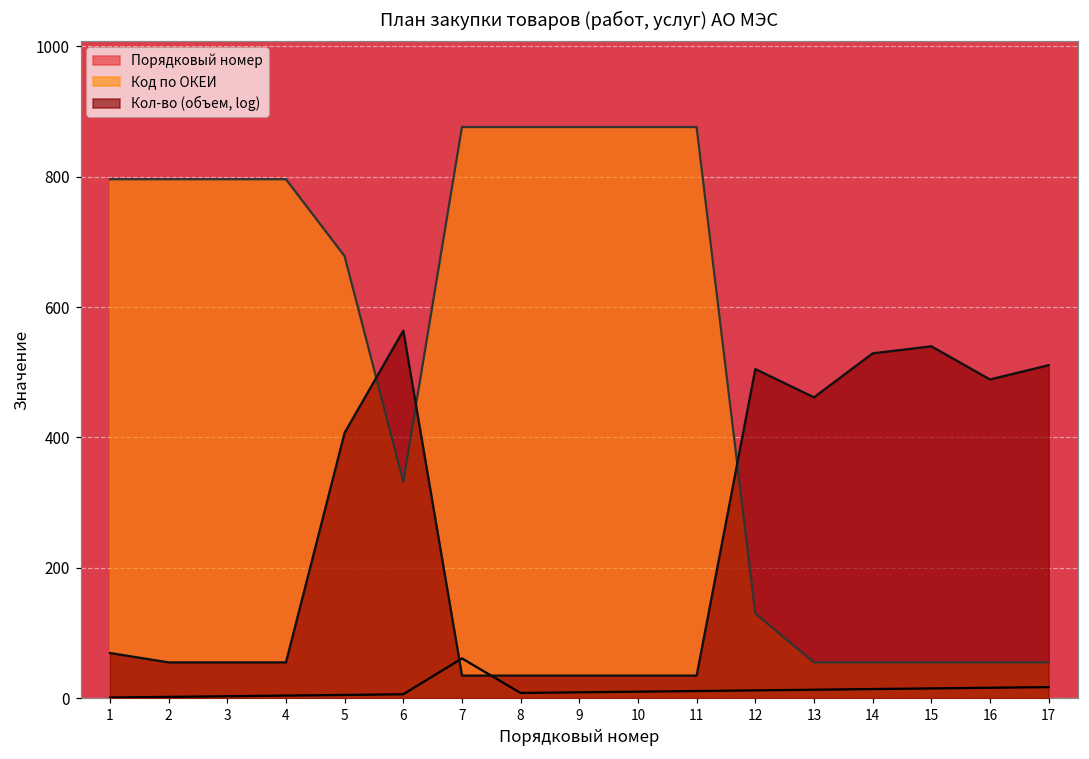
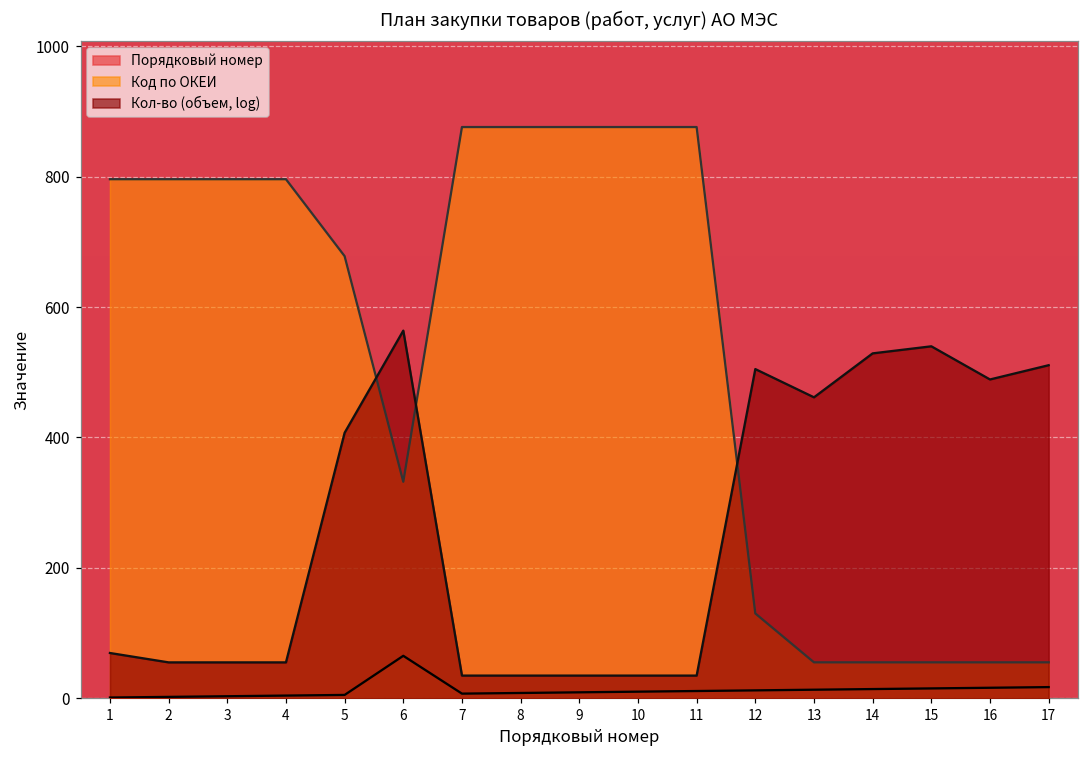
  {
    "Порядковый номер": {
      "1": 0,
      "2": 0,
      "3": 0,
      "4": 0,
      "5": 10,
-     "6": 10,
-     "7": 60,
+     "6": 70,
+     "7": 10,
      "8": 10,
      "9": 10,
      "10": 10,
      "11": 10,
      "12": 10,
      "13": 10,
      "14": 10,
      "15": 20,
      "16": 20,
      "17": 20
    },
    "Код по ОКЕИ": {
      "1": 800,
      "2": 800,
      "3": 800,
      "4": 800,
      "5": 680,
      "6": 330,
      "7": 880,
      "8": 880,
      "9": 880,
      "10": 880,
      "11": 880,
      "12": 130,
      "13": 60,
      "14": 60,
      "15": 60,
      "16": 60,
      "17": 60
    },
    "Кол-во (объем, log)": {
      "1": 70,
      "2": 50,
      "3": 50,
      "4": 50,
      "5": 410,
      "6": 560,
      "7": 30,
      "8": 30,
      "9": 30,
      "10": 30,
      "11": 30,
      "12": 500,
      "13": 460,
      "14": 530,
      "15": 540,
      "16": 490,
      "17": 510
    }
  }
